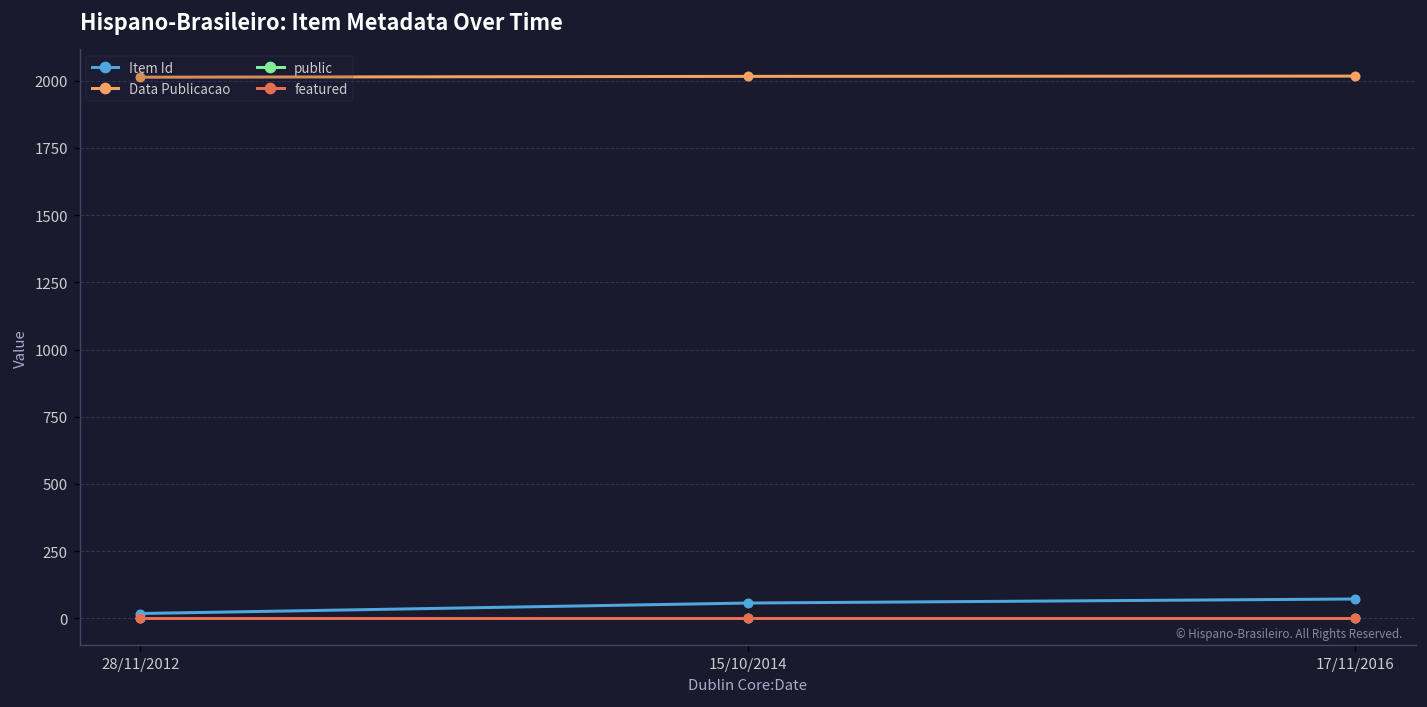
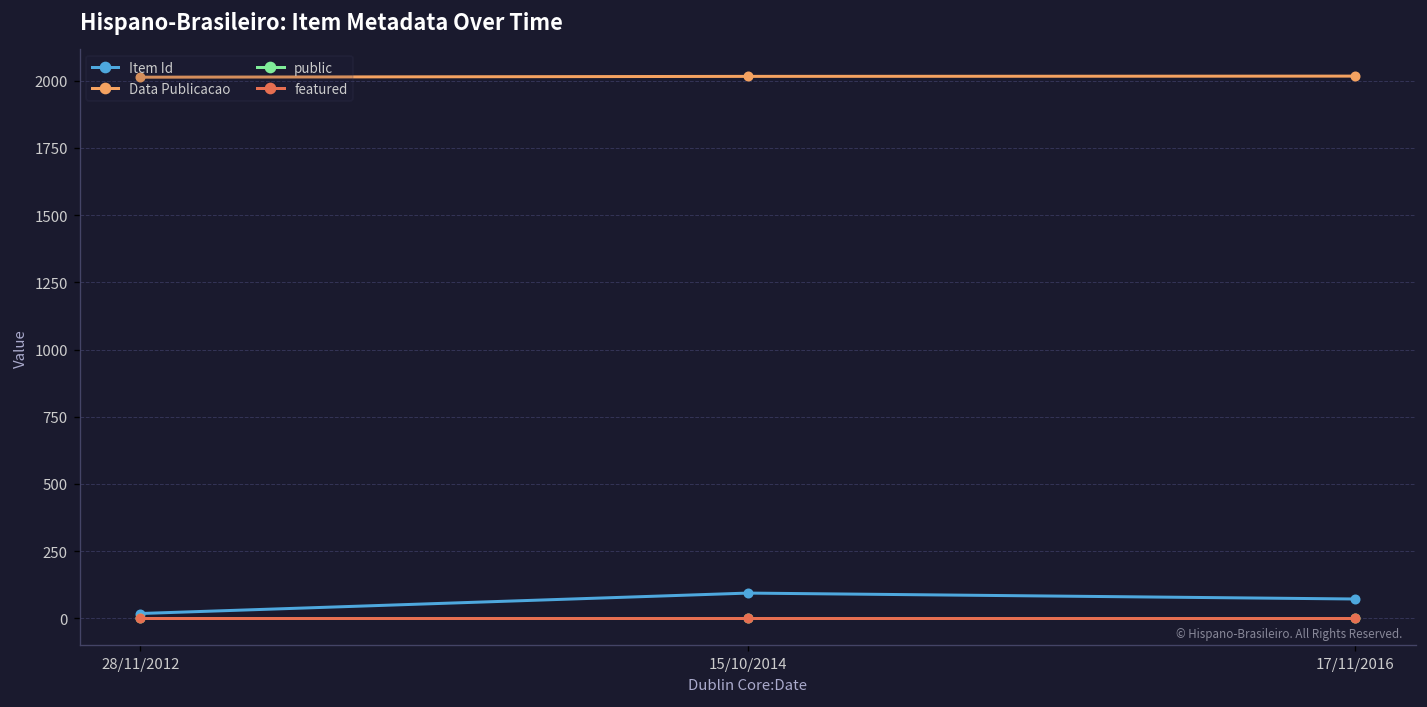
  {
    "Item Id": {
      "28/11/2012": 20,
-     "15/10/2014": 60,
+     "15/10/2014": 90,
      "17/11/2016": 70
    }
  }
